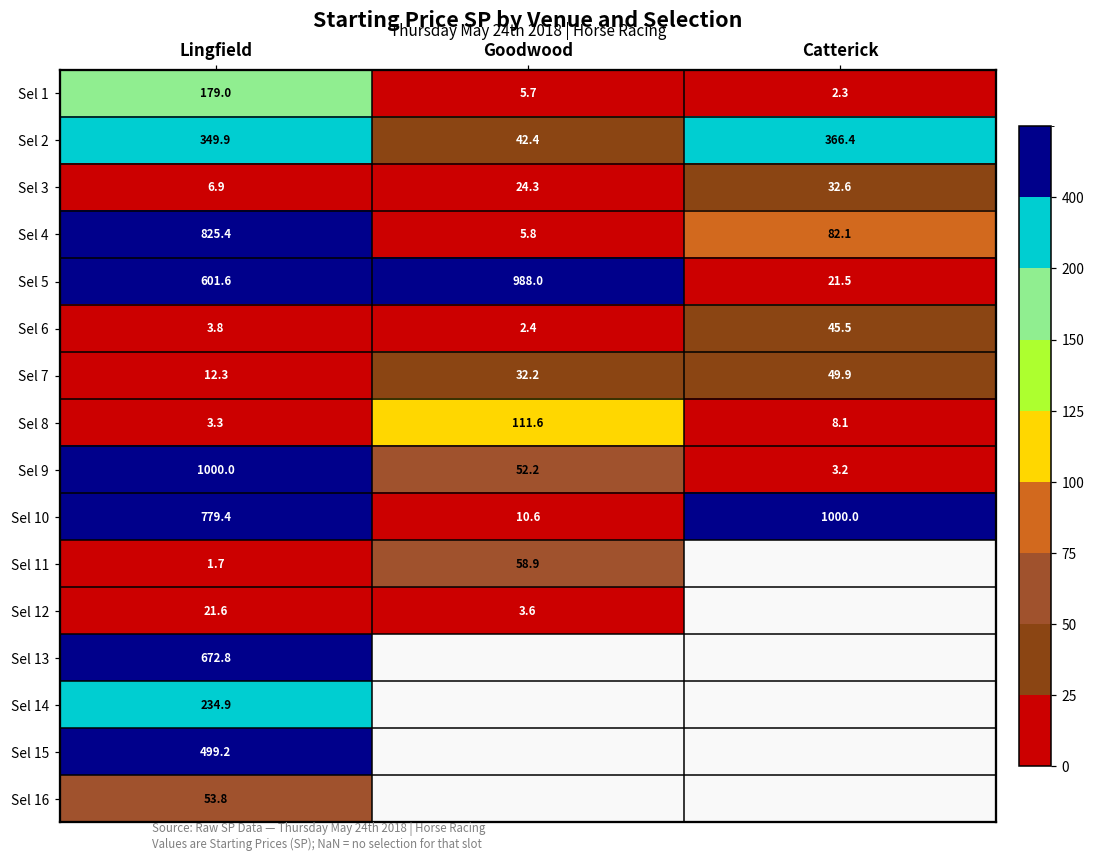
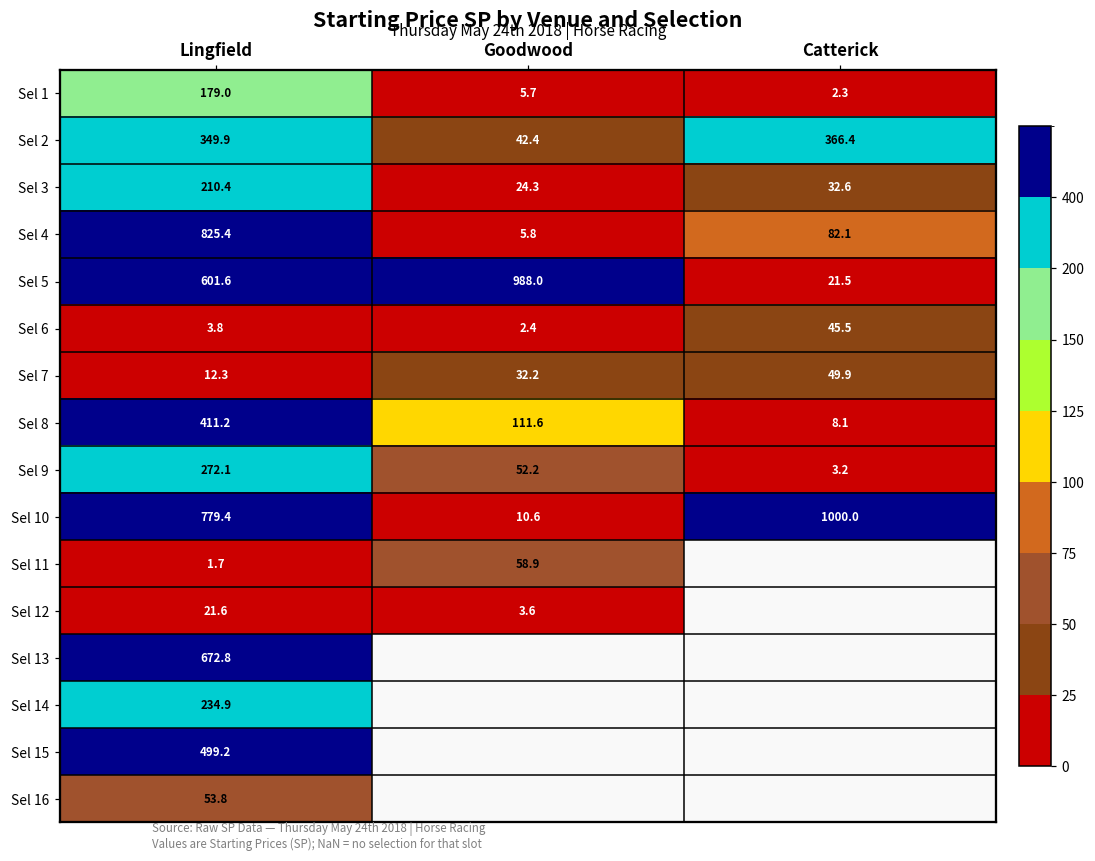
  {
    "Sel 1": {
      "Lingfield": 179.0,
      "Goodwood": 5.7,
      "Catterick": 2.3
    },
    "Sel 2": {
      "Lingfield": 349.9,
      "Goodwood": 42.4,
      "Catterick": 366.4
    },
    "Sel 3": {
-     "Lingfield": 6.9,
+     "Lingfield": 210.4,
      "Goodwood": 24.3,
      "Catterick": 32.6
    },
    "Sel 4": {
      "Lingfield": 825.4,
      "Goodwood": 5.8,
      "Catterick": 82.1
    },
    "Sel 5": {
      "Lingfield": 601.6,
      "Goodwood": 988.0,
      "Catterick": 21.5
    },
    "Sel 6": {
      "Lingfield": 3.8,
      "Goodwood": 2.4,
      "Catterick": 45.5
    },
    "Sel 7": {
      "Lingfield": 12.3,
      "Goodwood": 32.2,
      "Catterick": 49.9
    },
    "Sel 8": {
-     "Lingfield": 3.3,
+     "Lingfield": 411.2,
      "Goodwood": 111.6,
      "Catterick": 8.1
    },
    "Sel 9": {
-     "Lingfield": 1000.0,
+     "Lingfield": 272.1,
      "Goodwood": 52.2,
      "Catterick": 3.2
    },
    "Sel 10": {
      "Lingfield": 779.4,
      "Goodwood": 10.6,
      "Catterick": 1000.0
    },
    "Sel 11": {
      "Lingfield": 1.7,
      "Goodwood": 58.9
    },
    "Sel 12": {
      "Lingfield": 21.6,
      "Goodwood": 3.6
    },
    "Sel 13": {
      "Lingfield": 672.8
    },
    "Sel 14": {
      "Lingfield": 234.9
    },
    "Sel 15": {
      "Lingfield": 499.2
    },
    "Sel 16": {
      "Lingfield": 53.8
    }
  }
